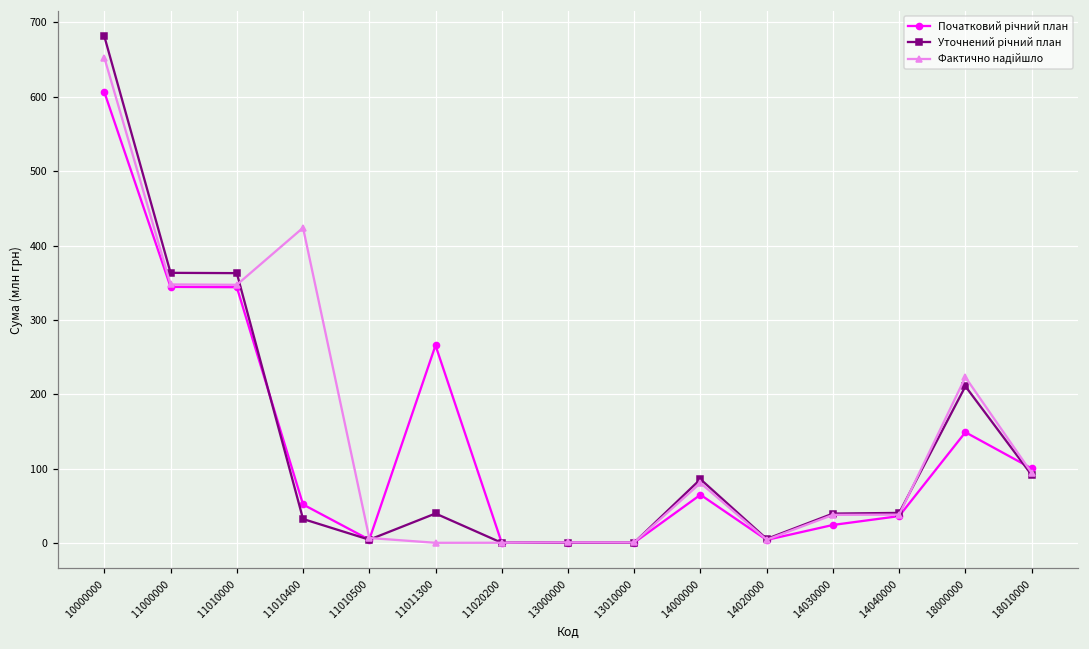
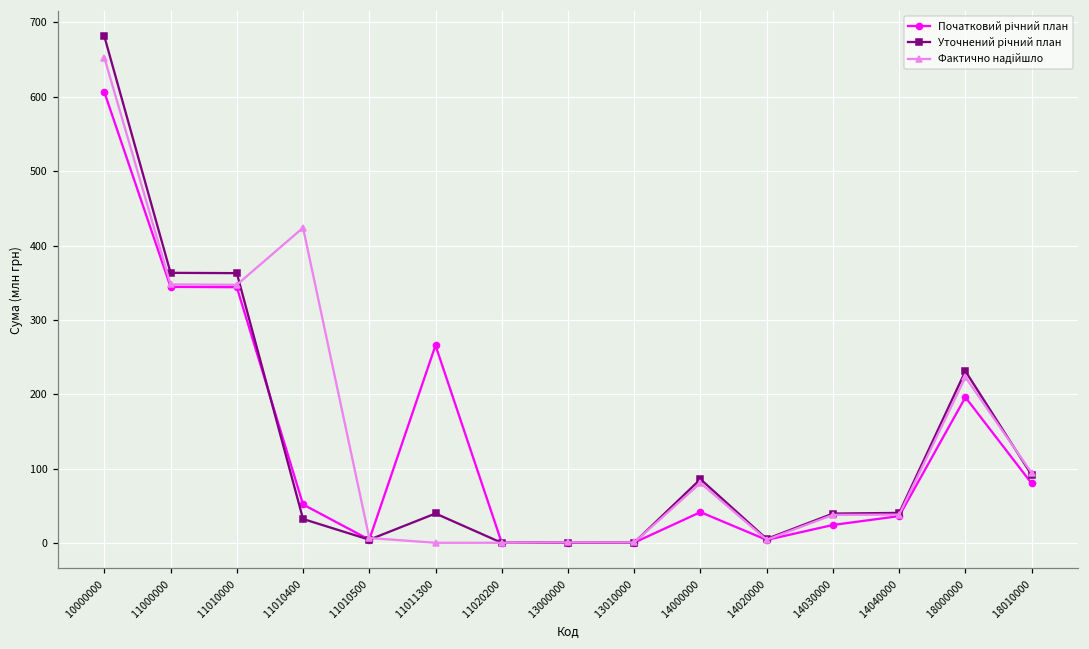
  {
    "Початковий річний план": {
      "10000000": 610,
      "11010400": 50,
      "11011300": 270,
-     "14000000": 70,
+     "14000000": 40,
      "14030000": 20,
-     "18000000": 150,
-     "18010000": 100
+     "18000000": 200,
+     "18010000": 80
    },
    "Уточнений річний план": {
      "10000000": 680,
      "11000000": 360,
      "11010000": 360,
      "11010400": 30,
      "11011300": 40,
      "14000000": 90,
-     "18000000": 210
+     "18000000": 230
    },
    "Фактично надійшло": {
      "10000000": 650,
      "11010400": 420,
      "11011300": 0,
      "14000000": 80,
      "18000000": 220
    }
  }
